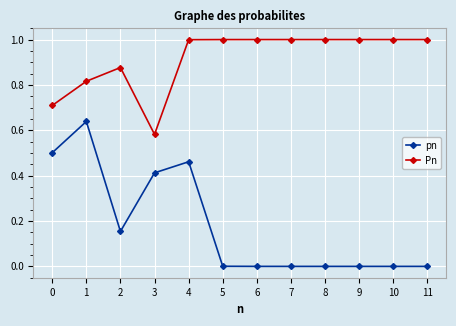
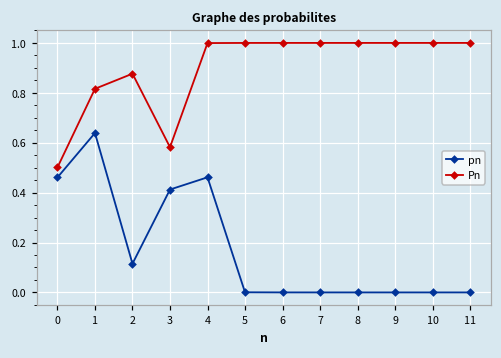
  {
    "pn": {
-     "0": 0.50,
+     "0": 0.46,
      "1": 0.64,
-     "2": 0.15,
+     "2": 0.12,
      "3": 0.41,
      "4": 0.46,
      "5": 0.00,
      "6": 0.00,
      "7": 0.00,
      "8": 0.00,
      "9": 0.00,
      "10": 0.00,
      "11": 0.00
    },
    "Pn": {
-     "0": 0.71,
+     "0": 0.50,
      "1": 0.82,
      "2": 0.88,
      "3": 0.58,
      "4": 1.00,
      "5": 1.00,
      "6": 1.00,
      "7": 1.00,
      "8": 1.00,
      "9": 1.00,
      "10": 1.00,
      "11": 1.00
    }
  }
